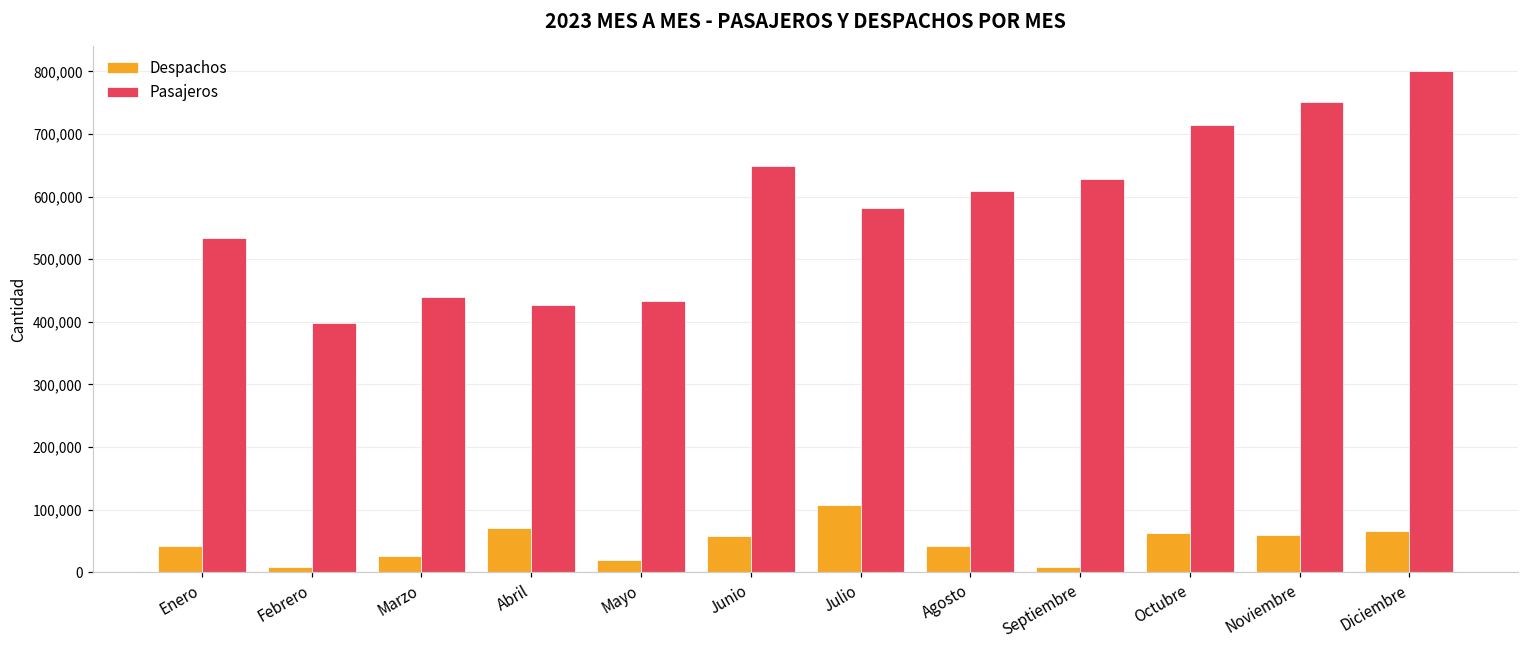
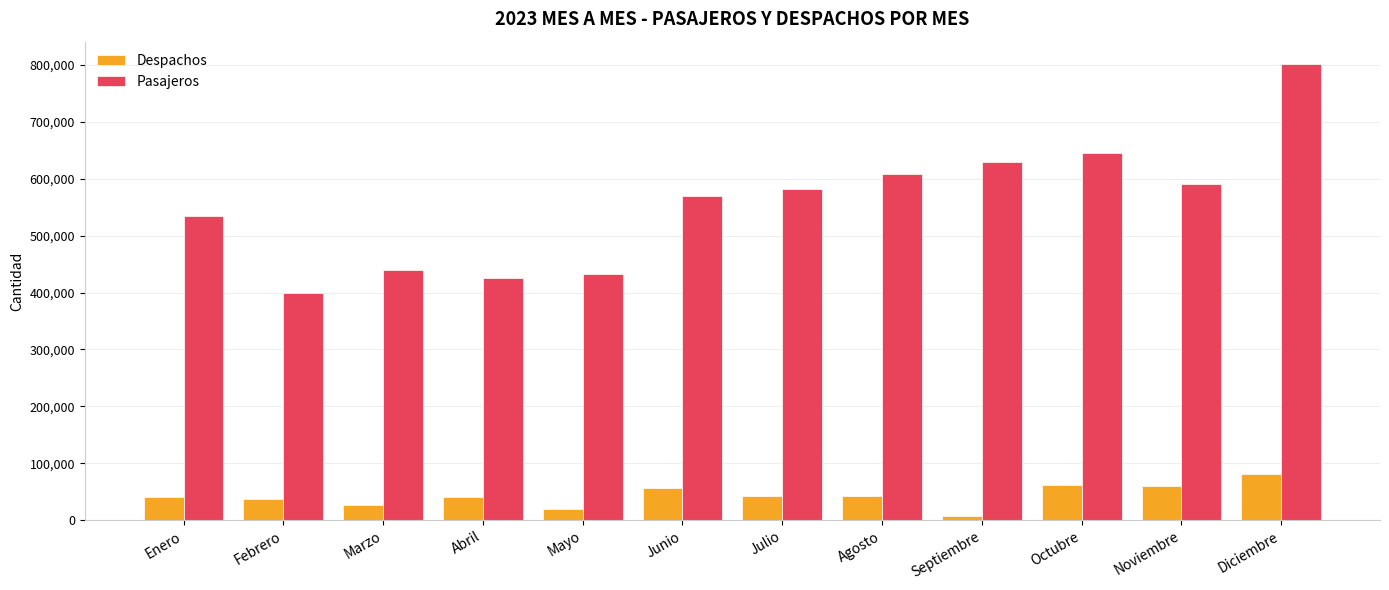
  {
    "Despachos": {
      "Enero": "40,000",
-     "Febrero": "10,000",
+     "Febrero": "40,000",
      "Marzo": "30,000",
-     "Abril": "70,000",
+     "Abril": "40,000",
      "Mayo": "20,000",
      "Junio": "60,000",
-     "Julio": "110,000",
+     "Julio": "40,000",
      "Agosto": "40,000",
      "Septiembre": "10,000",
      "Octubre": "60,000",
      "Noviembre": "60,000",
-     "Diciembre": "70,000"
+     "Diciembre": "80,000"
    },
    "Pasajeros": {
      "Enero": "530,000",
      "Febrero": "400,000",
      "Marzo": "440,000",
      "Abril": "430,000",
      "Mayo": "430,000",
-     "Junio": "650,000",
+     "Junio": "570,000",
      "Julio": "580,000",
      "Agosto": "610,000",
      "Septiembre": "630,000",
-     "Octubre": "710,000",
-     "Noviembre": "750,000",
+     "Octubre": "650,000",
+     "Noviembre": "590,000",
      "Diciembre": "800,000"
    }
  }
